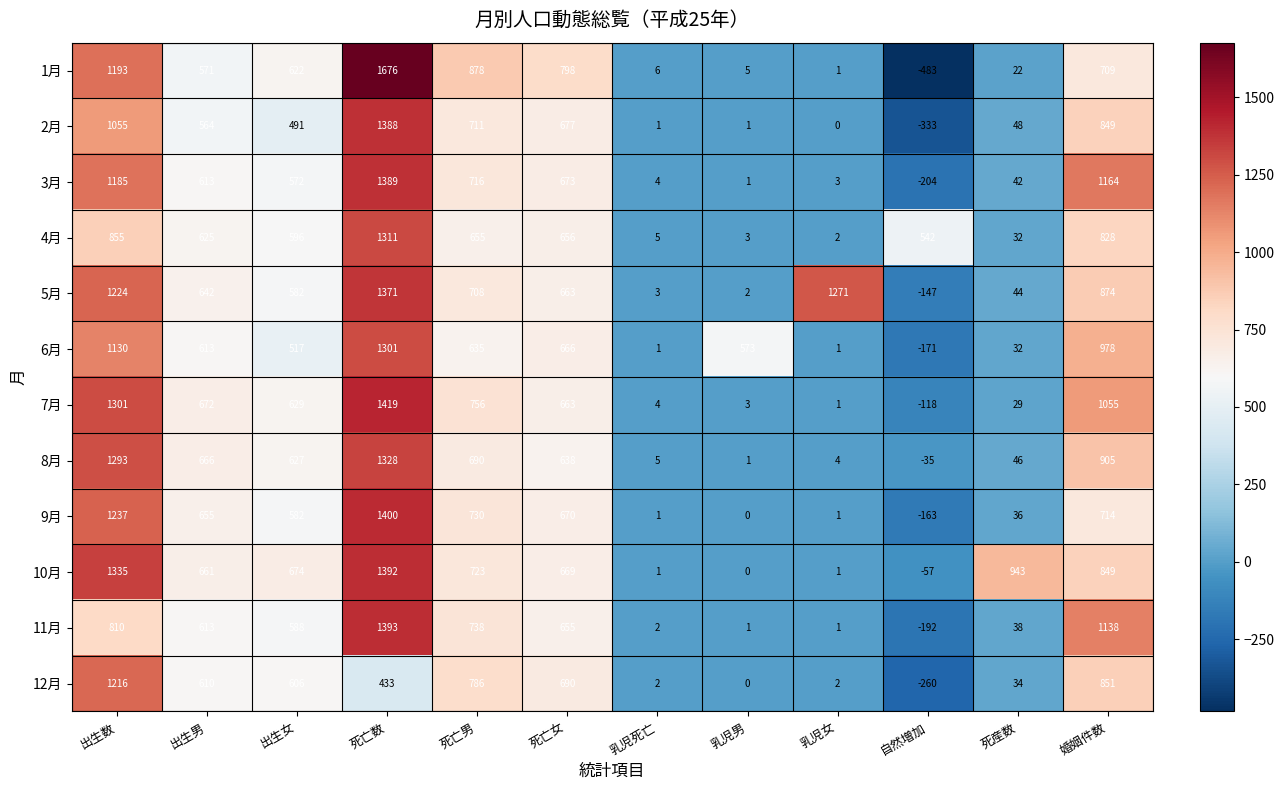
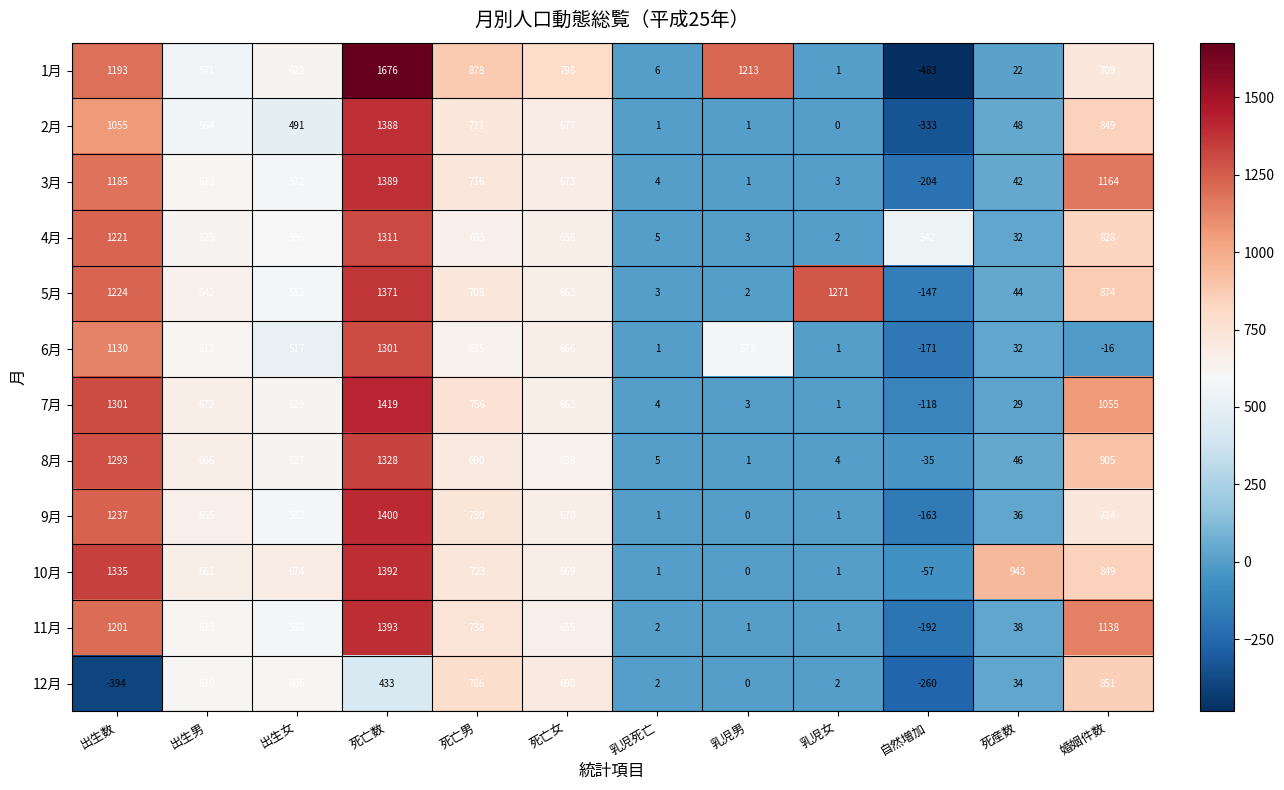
  {
    "1月": {
      "出生数": 1193,
      "死亡数": 1676,
      "死亡男": 878,
      "死亡女": 798,
      "乳児死亡": 6,
-     "乳児男": 5,
+     "乳児男": 1213,
      "乳児女": 1,
      "自然増加": -483,
      "死産数": 22
    },
    "2月": {
      "出生数": 1055,
      "出生女": 491,
      "死亡数": 1388,
      "乳児死亡": 1,
      "乳児男": 1,
      "乳児女": 0,
      "自然増加": -333,
      "死産数": 48,
      "婚姻件数": 849
    },
    "3月": {
      "出生数": 1185,
      "死亡数": 1389,
      "乳児死亡": 4,
      "乳児男": 1,
      "乳児女": 3,
      "自然増加": -204,
      "死産数": 42,
      "婚姻件数": 1164
    },
    "4月": {
-     "出生数": 855,
+     "出生数": 1221,
      "死亡数": 1311,
      "乳児死亡": 5,
      "乳児男": 3,
      "乳児女": 2,
      "死産数": 32,
      "婚姻件数": 828
    },
    "5月": {
      "出生数": 1224,
      "死亡数": 1371,
      "乳児死亡": 3,
      "乳児男": 2,
      "乳児女": 1271,
      "自然増加": -147,
      "死産数": 44,
      "婚姻件数": 874
    },
    "6月": {
      "出生数": 1130,
      "死亡数": 1301,
      "乳児死亡": 1,
      "乳児女": 1,
      "自然増加": -171,
      "死産数": 32,
-     "婚姻件数": 978
+     "婚姻件数": -16
    },
    "7月": {
      "出生数": 1301,
      "死亡数": 1419,
      "乳児死亡": 4,
      "乳児男": 3,
      "乳児女": 1,
      "自然増加": -118,
      "死産数": 29,
      "婚姻件数": 1055
    },
    "8月": {
      "出生数": 1293,
      "死亡数": 1328,
      "乳児死亡": 5,
      "乳児男": 1,
      "乳児女": 4,
      "自然増加": -35,
      "死産数": 46,
      "婚姻件数": 905
    },
    "9月": {
      "出生数": 1237,
      "死亡数": 1400,
      "乳児死亡": 1,
      "乳児男": 0,
      "乳児女": 1,
      "自然増加": -163,
      "死産数": 36
    },
    "10月": {
      "出生数": 1335,
      "死亡数": 1392,
      "乳児死亡": 1,
      "乳児男": 0,
      "乳児女": 1,
      "自然増加": -57,
      "死産数": 943,
      "婚姻件数": 849
    },
    "11月": {
-     "出生数": 810,
+     "出生数": 1201,
      "死亡数": 1393,
      "乳児死亡": 2,
      "乳児男": 1,
      "乳児女": 1,
      "自然増加": -192,
      "死産数": 38,
      "婚姻件数": 1138
    },
    "12月": {
-     "出生数": 1216,
+     "出生数": -394,
      "死亡数": 433,
      "死亡男": 786,
      "乳児死亡": 2,
      "乳児男": 0,
      "乳児女": 2,
      "自然増加": -260,
      "死産数": 34,
      "婚姻件数": 851
    }
  }
